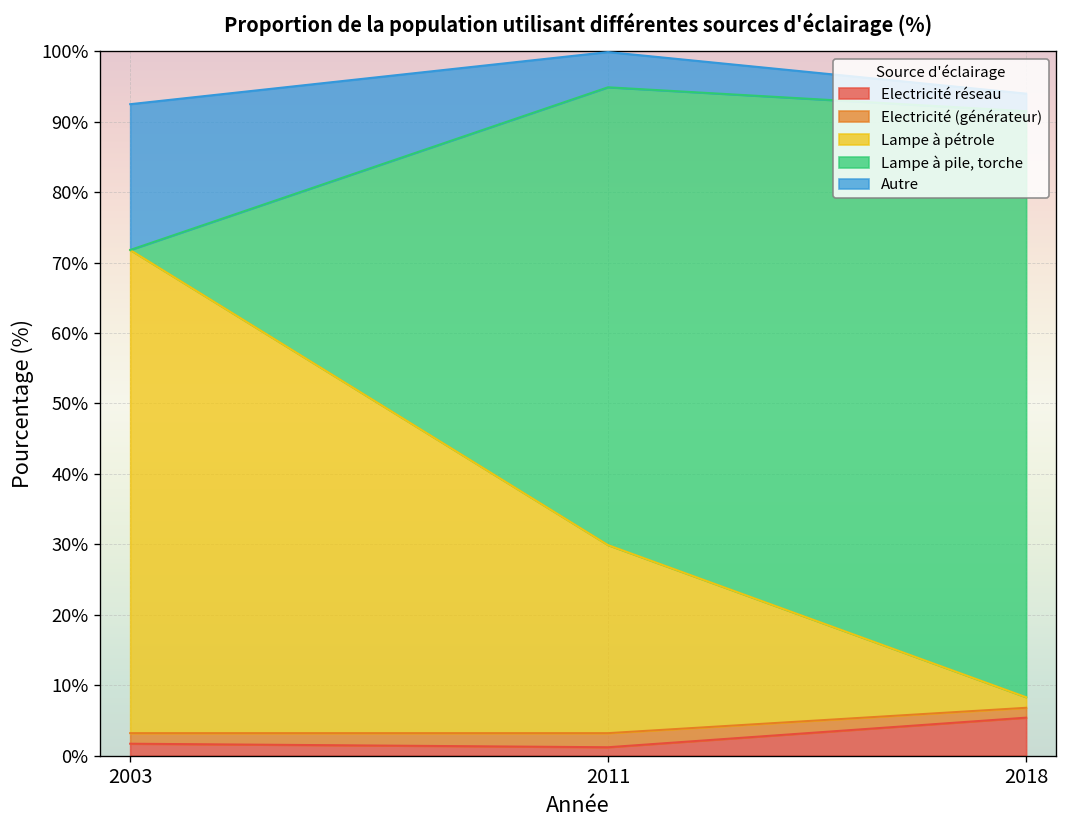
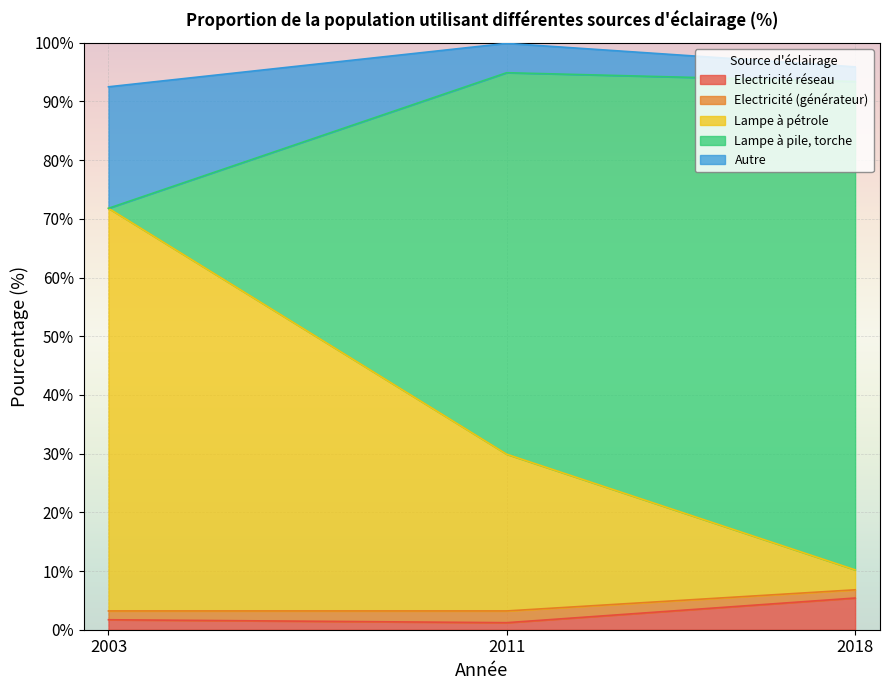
  {
    "Lampe à pétrole": {
      "2011": "27%",
-     "2018": "2%"
+     "2018": "3%"
    },
    "Lampe à pile, torche": {
      "2011": "65%"
    },
    "Autre": {
      "2003": "21%",
      "2011": "5%"
    }
  }
